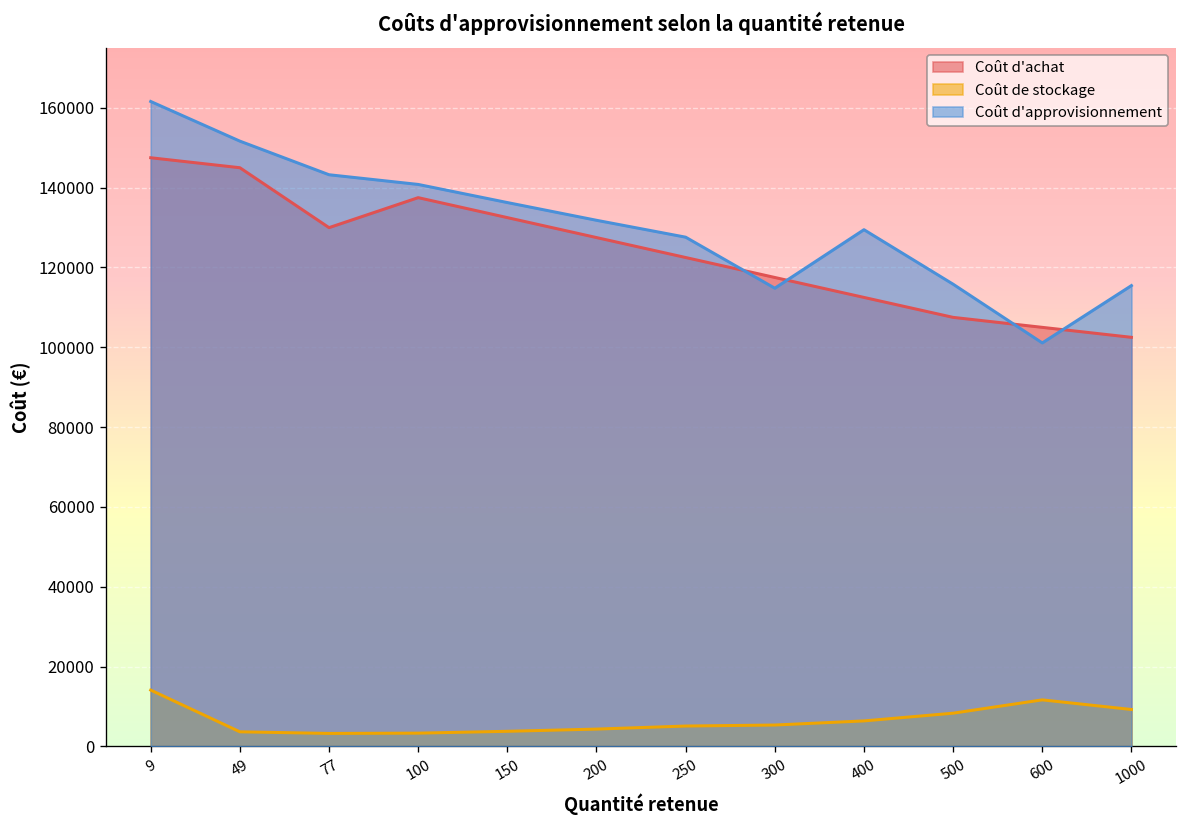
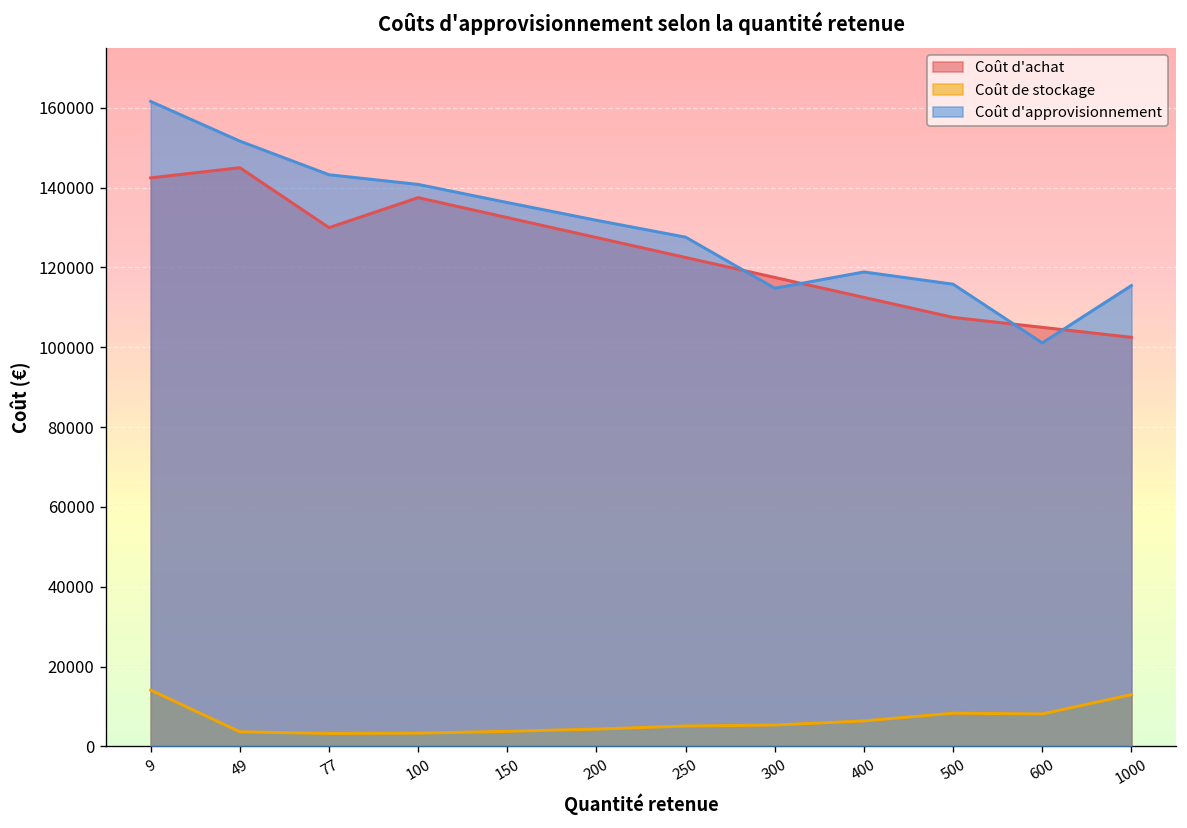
  {
    "Coût d'achat": {
-     "9": 148000,
+     "9": 142000,
      "49": 145000,
      "77": 130000,
      "100": 138000,
      "150": 133000,
      "200": 128000,
      "250": 123000,
      "300": 118000,
      "400": 113000,
      "500": 108000,
      "600": 105000,
      "1000": 103000
    },
    "Coût de stockage": {
      "9": 14000,
      "49": 4000,
      "77": 3000,
      "100": 3000,
      "150": 4000,
      "200": 4000,
      "250": 5000,
      "300": 5000,
      "400": 6000,
      "500": 8000,
-     "600": 12000,
-     "1000": 9000
+     "600": 8000,
+     "1000": 13000
    },
    "Coût d'approvisionnement": {
      "9": 162000,
      "49": 152000,
      "77": 143000,
      "100": 141000,
      "150": 136000,
      "200": 132000,
      "250": 128000,
      "300": 115000,
-     "400": 129000,
+     "400": 119000,
      "500": 116000,
      "600": 101000,
      "1000": 115000
    }
  }
